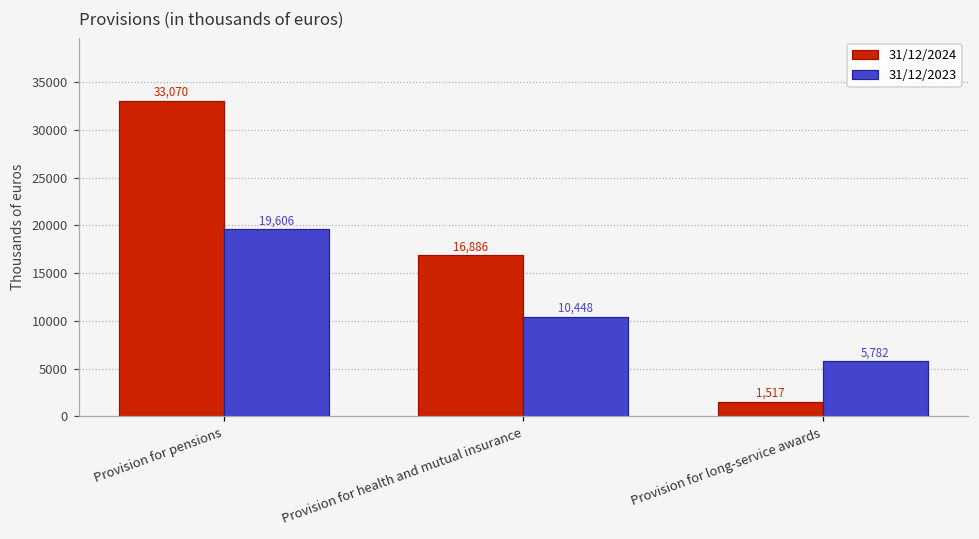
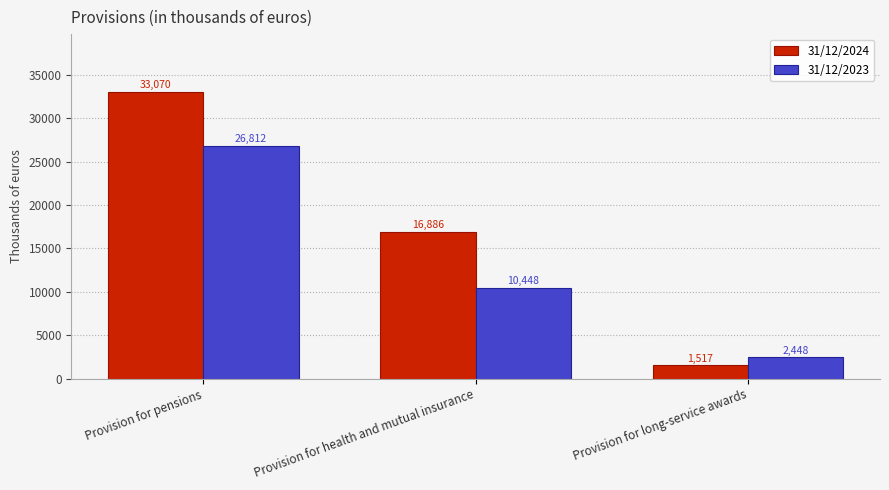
  {
    "31/12/2024": {
      "Provision for pensions": "33,070",
      "Provision for health and mutual insurance": "16,886",
      "Provision for long-service awards": "1,517"
    },
    "31/12/2023": {
-     "Provision for pensions": "19,606",
+     "Provision for pensions": "26,812",
      "Provision for health and mutual insurance": "10,448",
-     "Provision for long-service awards": "5,782"
+     "Provision for long-service awards": "2,448"
    }
  }
